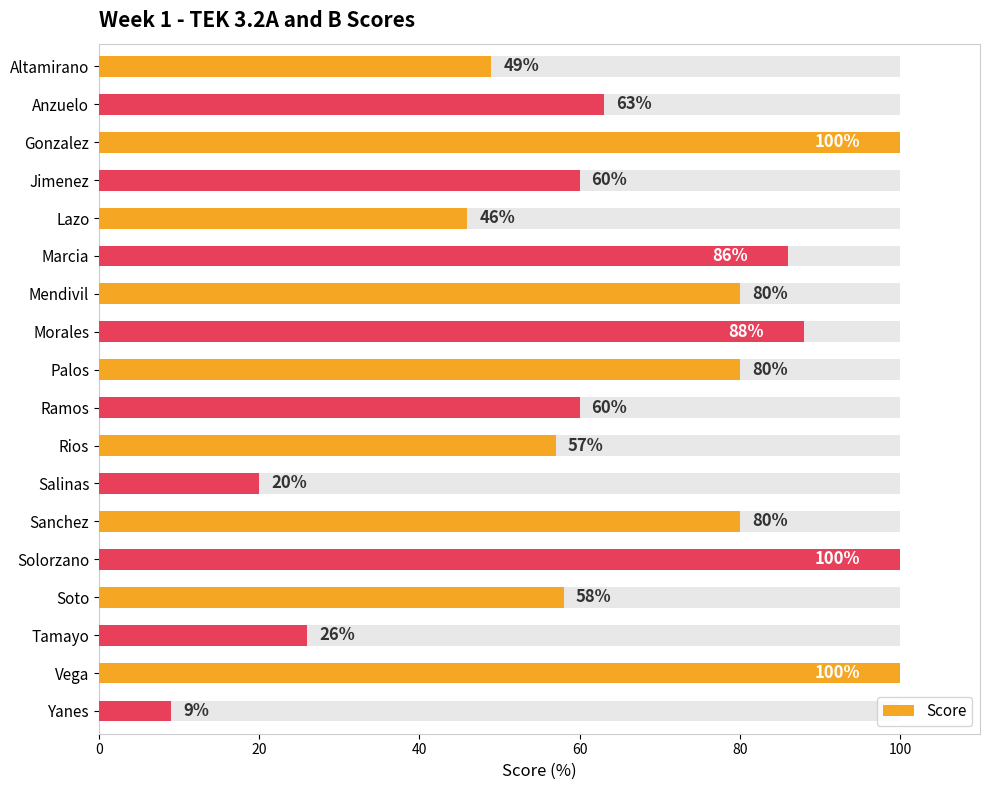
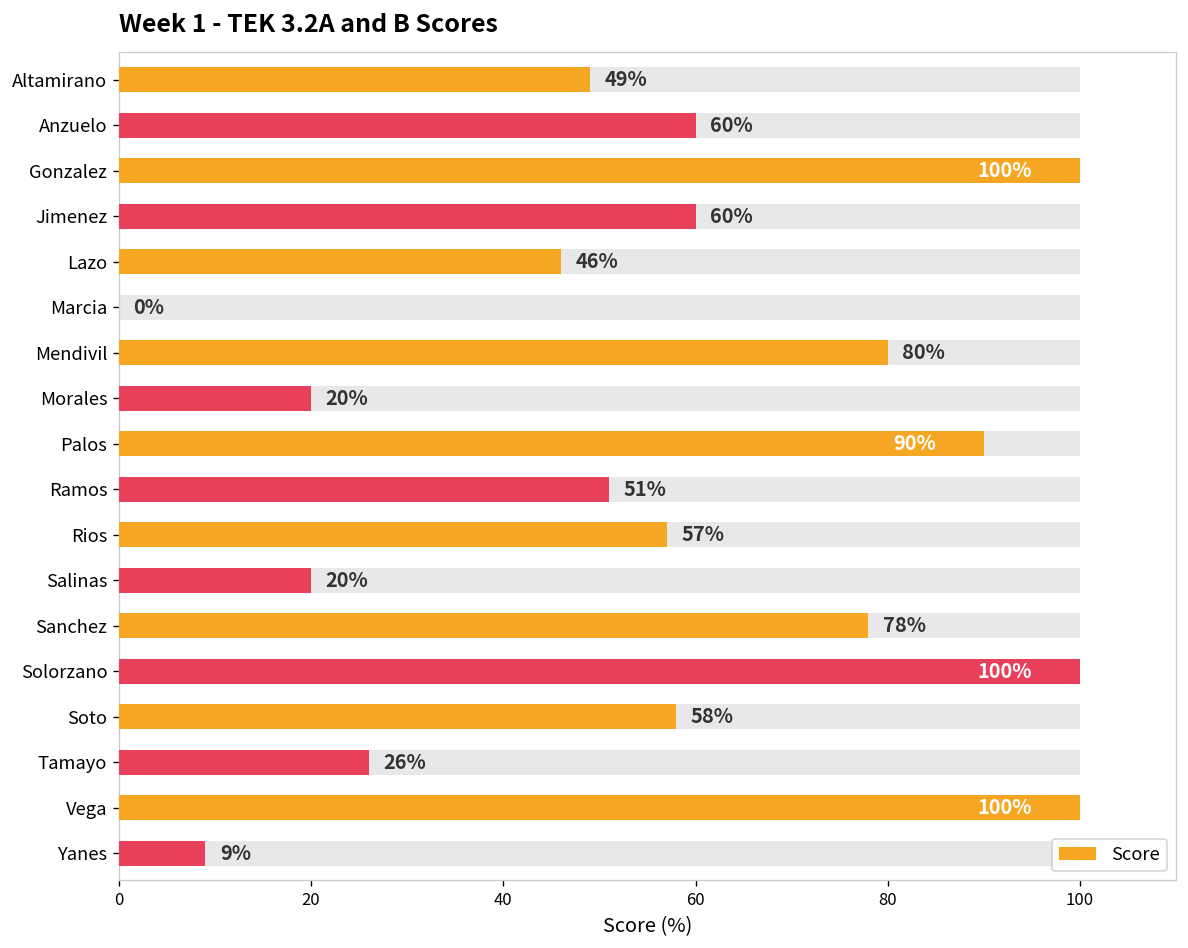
  {
    "Score": {
-     "Anzuelo": "63%",
+     "Anzuelo": "60%",
      "Gonzalez": "100%",
-     "Marcia": "86%",
-     "Morales": "88%",
-     "Palos": "80%",
-     "Ramos": "60%",
-     "Sanchez": "80%",
+     "Marcia": "0%",
+     "Morales": "20%",
+     "Palos": "90%",
+     "Ramos": "51%",
+     "Sanchez": "78%",
      "Solorzano": "100%",
      "Vega": "100%"
    }
  }
